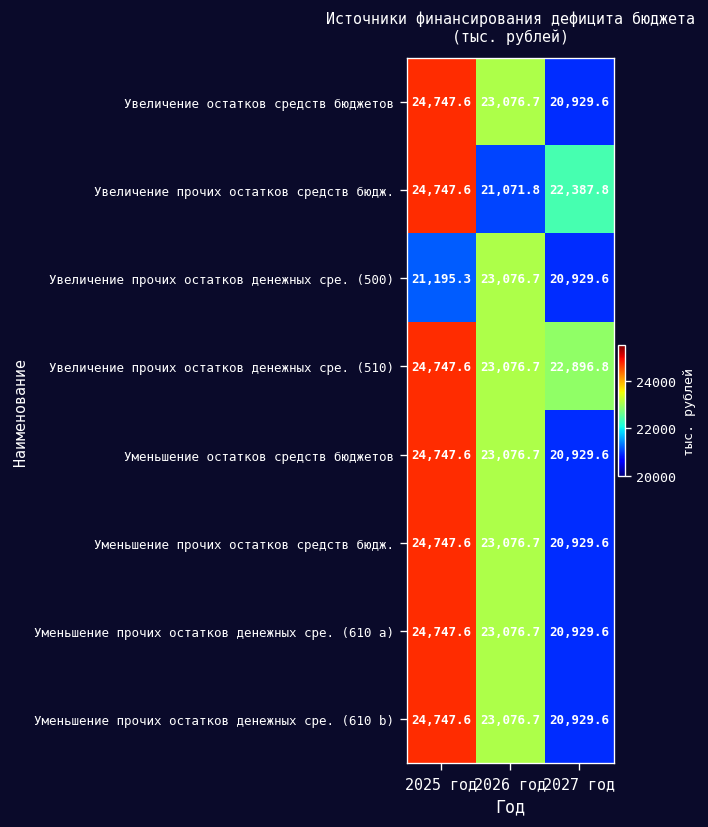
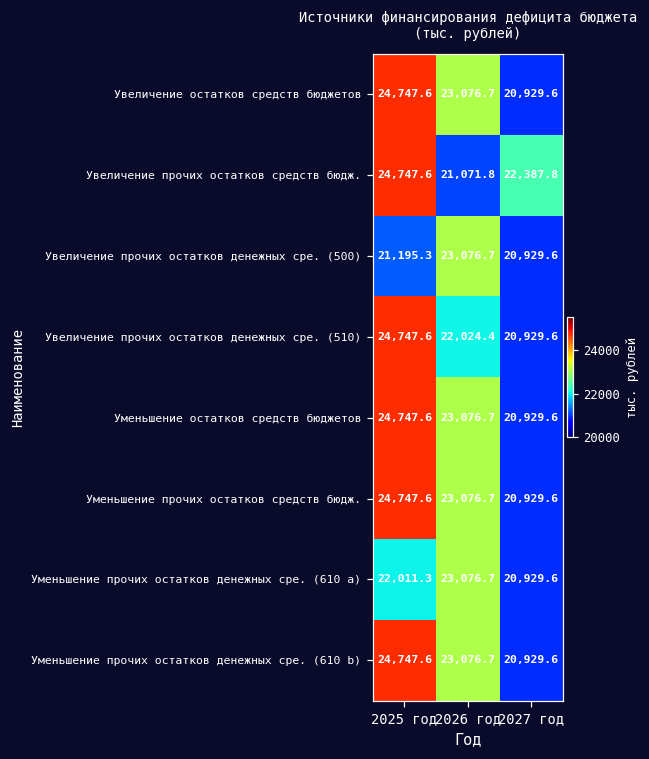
  {
    "Увеличение остатков средств бюджетов": {
      "2025 год": "24,747.6",
      "2026 год": "23,076.7",
      "2027 год": "20,929.6"
    },
    "Увеличение прочих остатков средств бюдж.": {
      "2025 год": "24,747.6",
      "2026 год": "21,071.8",
      "2027 год": "22,387.8"
    },
    "Увеличение прочих остатков денежных сре. (500)": {
      "2025 год": "21,195.3",
      "2026 год": "23,076.7",
      "2027 год": "20,929.6"
    },
    "Увеличение прочих остатков денежных сре. (510)": {
      "2025 год": "24,747.6",
-     "2026 год": "23,076.7",
-     "2027 год": "22,896.8"
+     "2026 год": "22,024.4",
+     "2027 год": "20,929.6"
    },
    "Уменьшение остатков средств бюджетов": {
      "2025 год": "24,747.6",
      "2026 год": "23,076.7",
      "2027 год": "20,929.6"
    },
    "Уменьшение прочих остатков средств бюдж.": {
      "2025 год": "24,747.6",
      "2026 год": "23,076.7",
      "2027 год": "20,929.6"
    },
    "Уменьшение прочих остатков денежных сре. (610 a)": {
-     "2025 год": "24,747.6",
+     "2025 год": "22,011.3",
      "2026 год": "23,076.7",
      "2027 год": "20,929.6"
    },
    "Уменьшение прочих остатков денежных сре. (610 b)": {
      "2025 год": "24,747.6",
      "2026 год": "23,076.7",
      "2027 год": "20,929.6"
    }
  }
